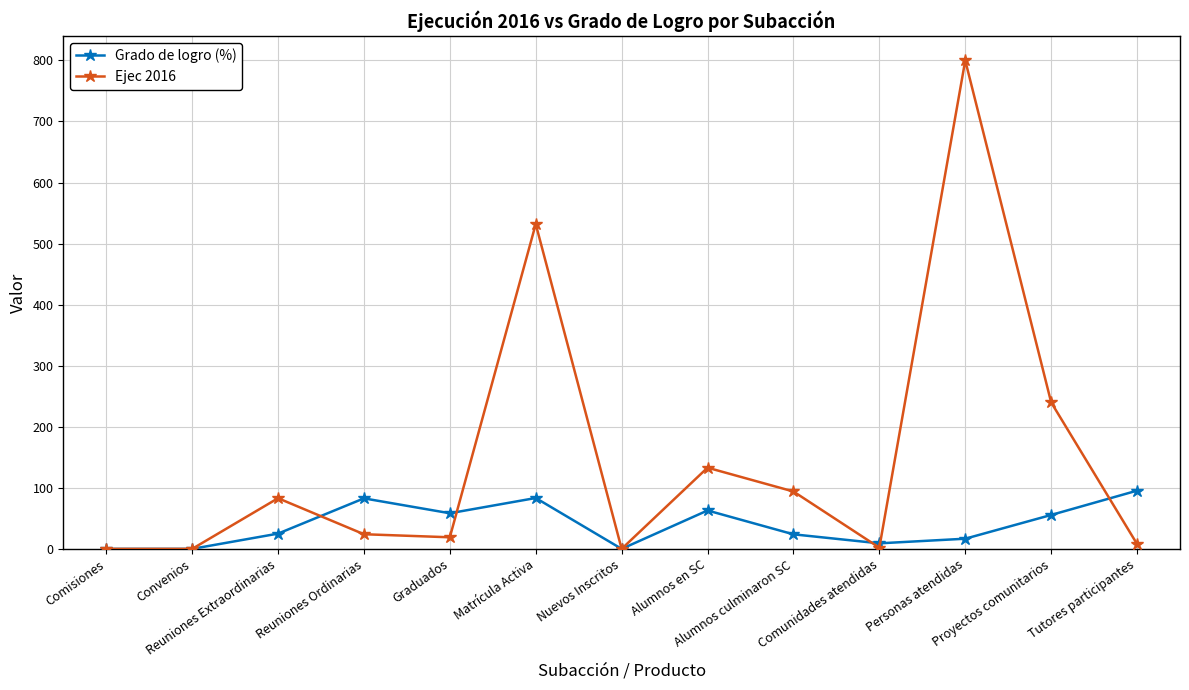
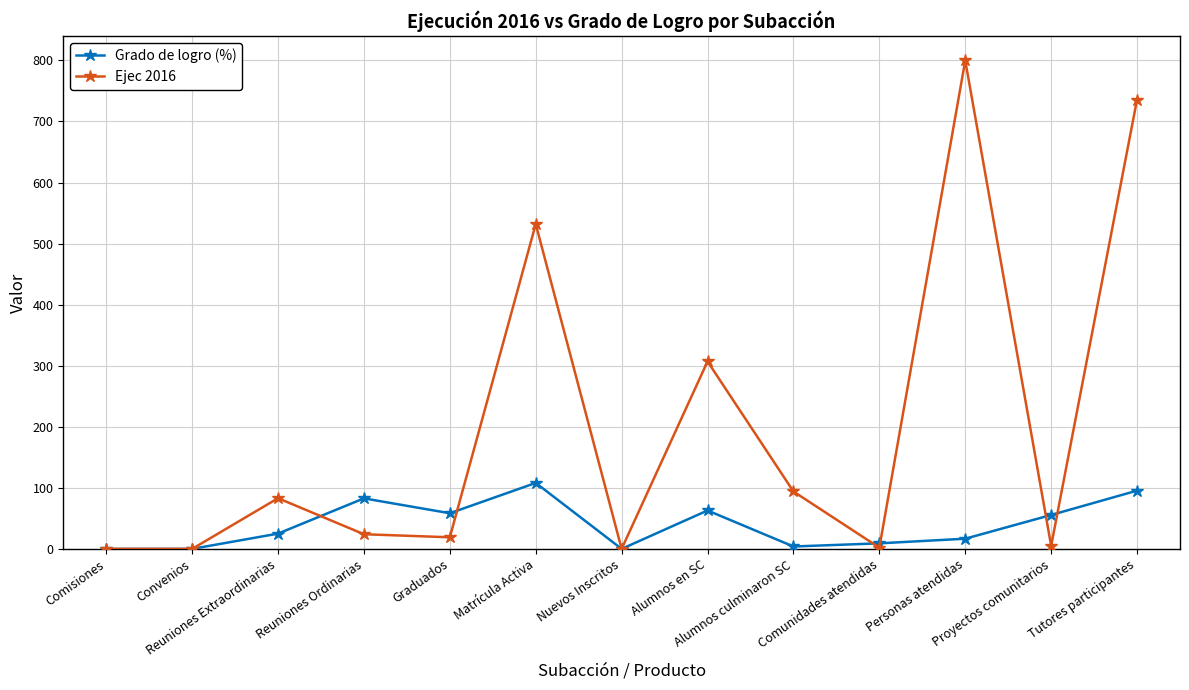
  {
    "Grado de logro (%)": {
      "Reuniones Extraordinarias": 30,
      "Reuniones Ordinarias": 80,
      "Graduados": 60,
-     "Matrícula Activa": 80,
+     "Matrícula Activa": 110,
      "Alumnos en SC": 60,
-     "Alumnos culminaron SC": 20,
+     "Alumnos culminaron SC": 0,
      "Comunidades atendidas": 10,
      "Personas atendidas": 20,
      "Proyectos comunitarios": 60,
      "Tutores participantes": 100
    },
    "Ejec 2016": {
      "Reuniones Extraordinarias": 80,
      "Reuniones Ordinarias": 20,
      "Graduados": 20,
      "Matrícula Activa": 530,
-     "Alumnos en SC": 130,
+     "Alumnos en SC": 310,
      "Alumnos culminaron SC": 90,
      "Comunidades atendidas": 0,
      "Personas atendidas": 800,
-     "Proyectos comunitarios": 240,
-     "Tutores participantes": 10
+     "Proyectos comunitarios": 10,
+     "Tutores participantes": 740
    }
  }
